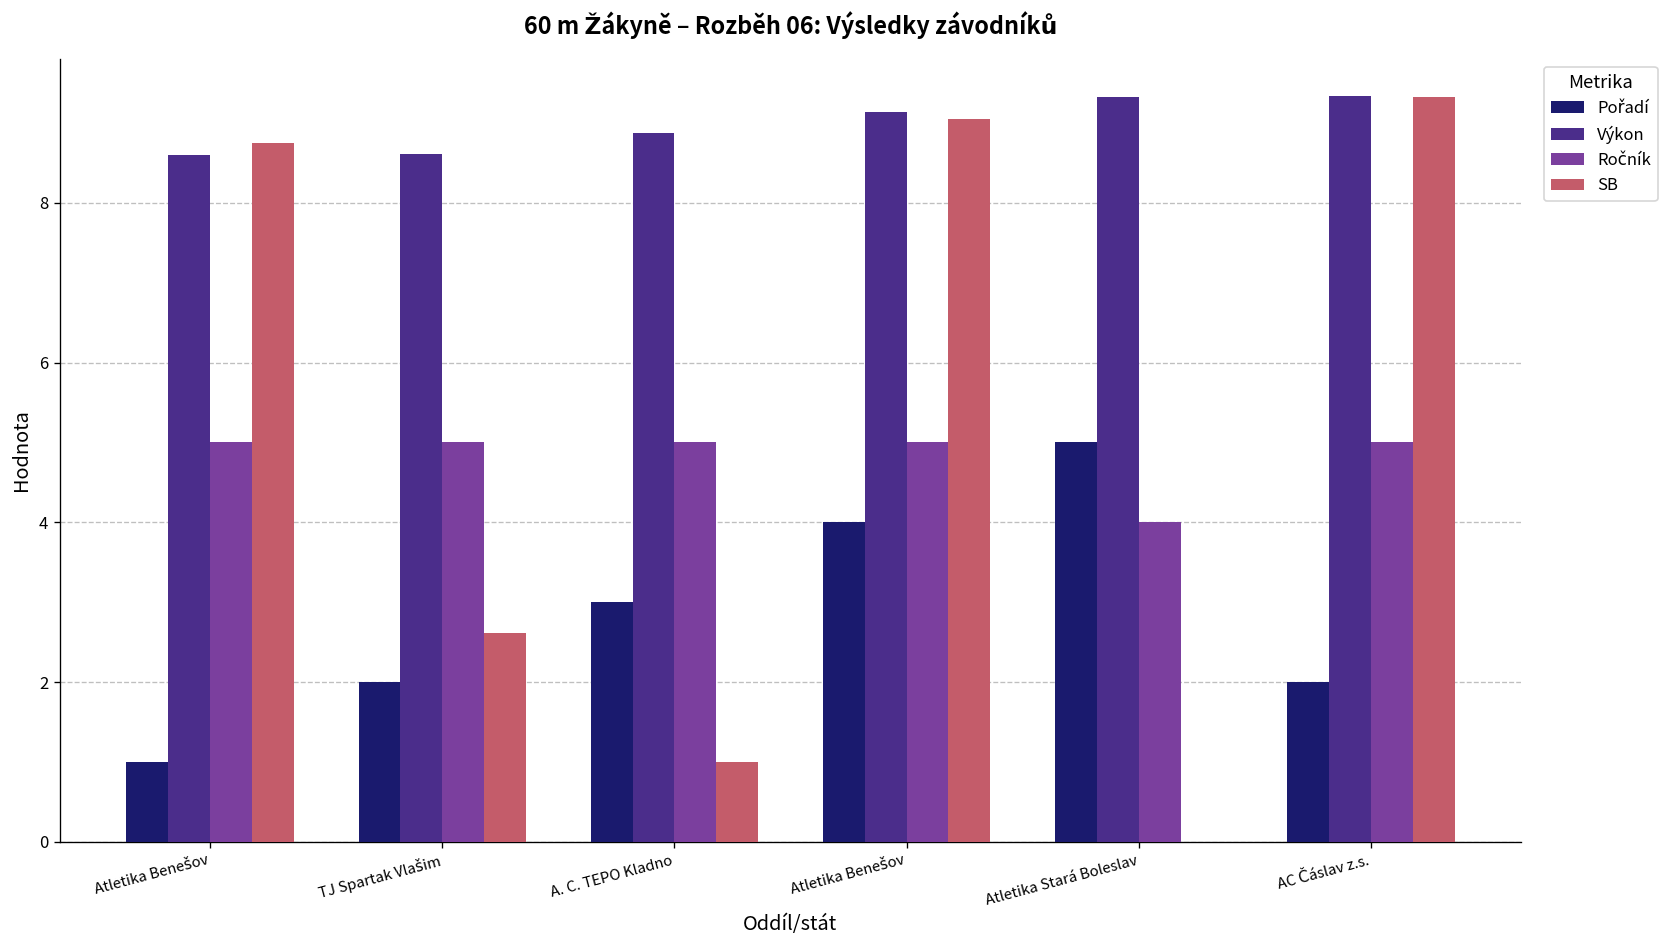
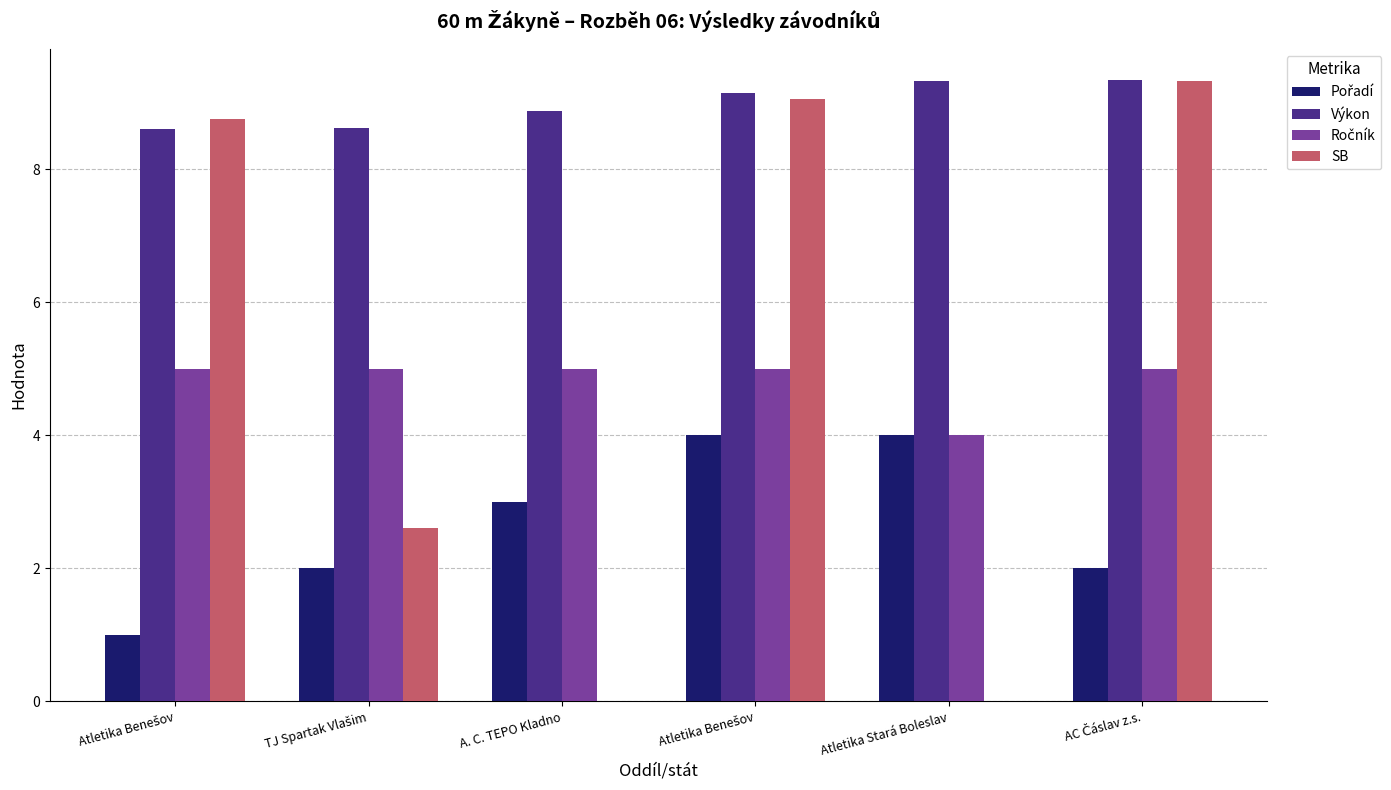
  {
    "Pořadí": {
      "TJ Spartak Vlašim": 2,
      "A. C. TEPO Kladno": 3,
-     "Atletika Stará Boleslav": 5,
+     "Atletika Stará Boleslav": 4,
      "AC Čáslav z.s.": 2
    },
    "SB": {
      "TJ Spartak Vlašim": 2.6,
-     "A. C. TEPO Kladno": 1,
+     "A. C. TEPO Kladno": 0,
      "Atletika Stará Boleslav": 0,
      "AC Čáslav z.s.": 9.3
    }
  }
